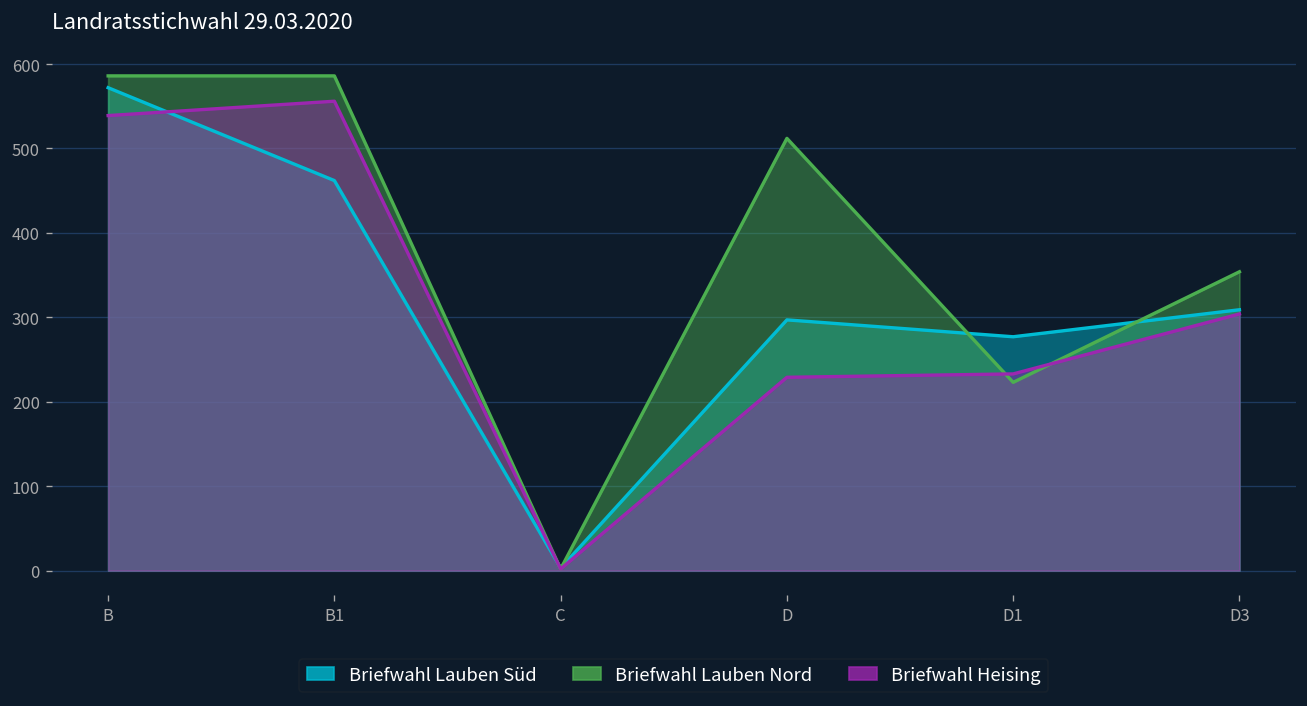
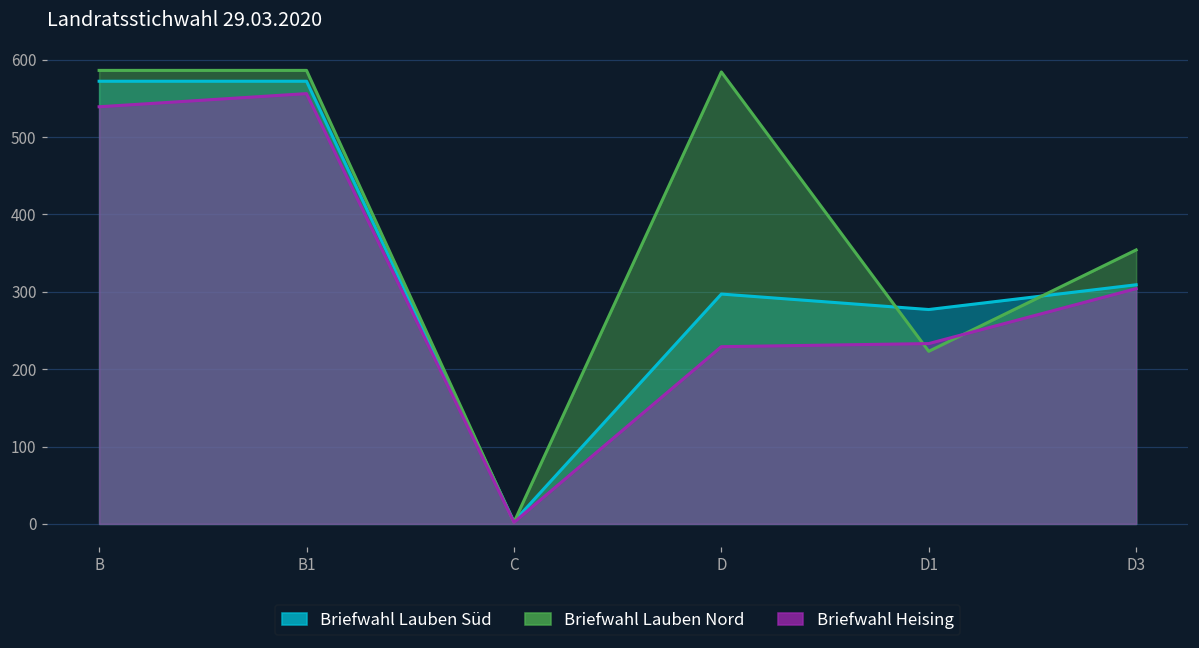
  {
    "Briefwahl Lauben Süd": {
      "B": 570,
-     "B1": 460,
+     "B1": 570,
      "D": 300,
      "D1": 280,
      "D3": 310
    },
    "Briefwahl Lauben Nord": {
      "B": 590,
      "B1": 590,
-     "D": 510,
+     "D": 580,
      "D1": 220,
      "D3": 350
    },
    "Briefwahl Heising": {
      "B": 540,
      "B1": 560,
      "D": 230,
      "D1": 230,
      "D3": 300
    }
  }
